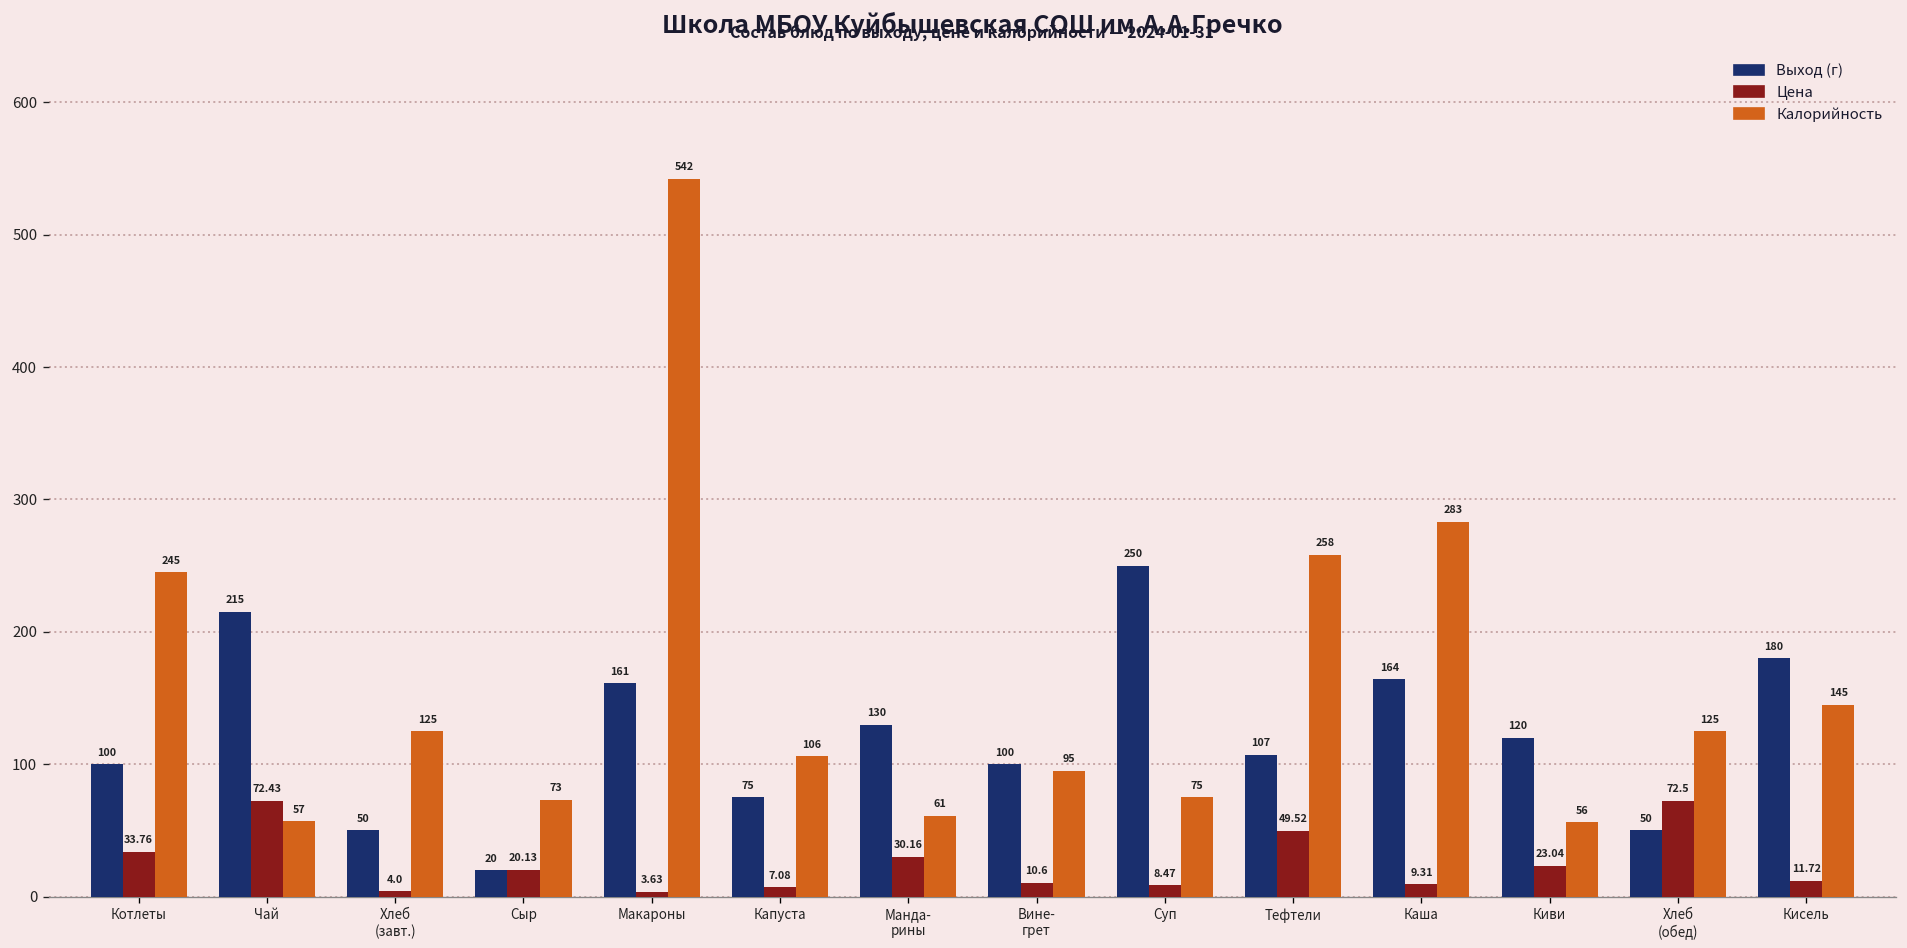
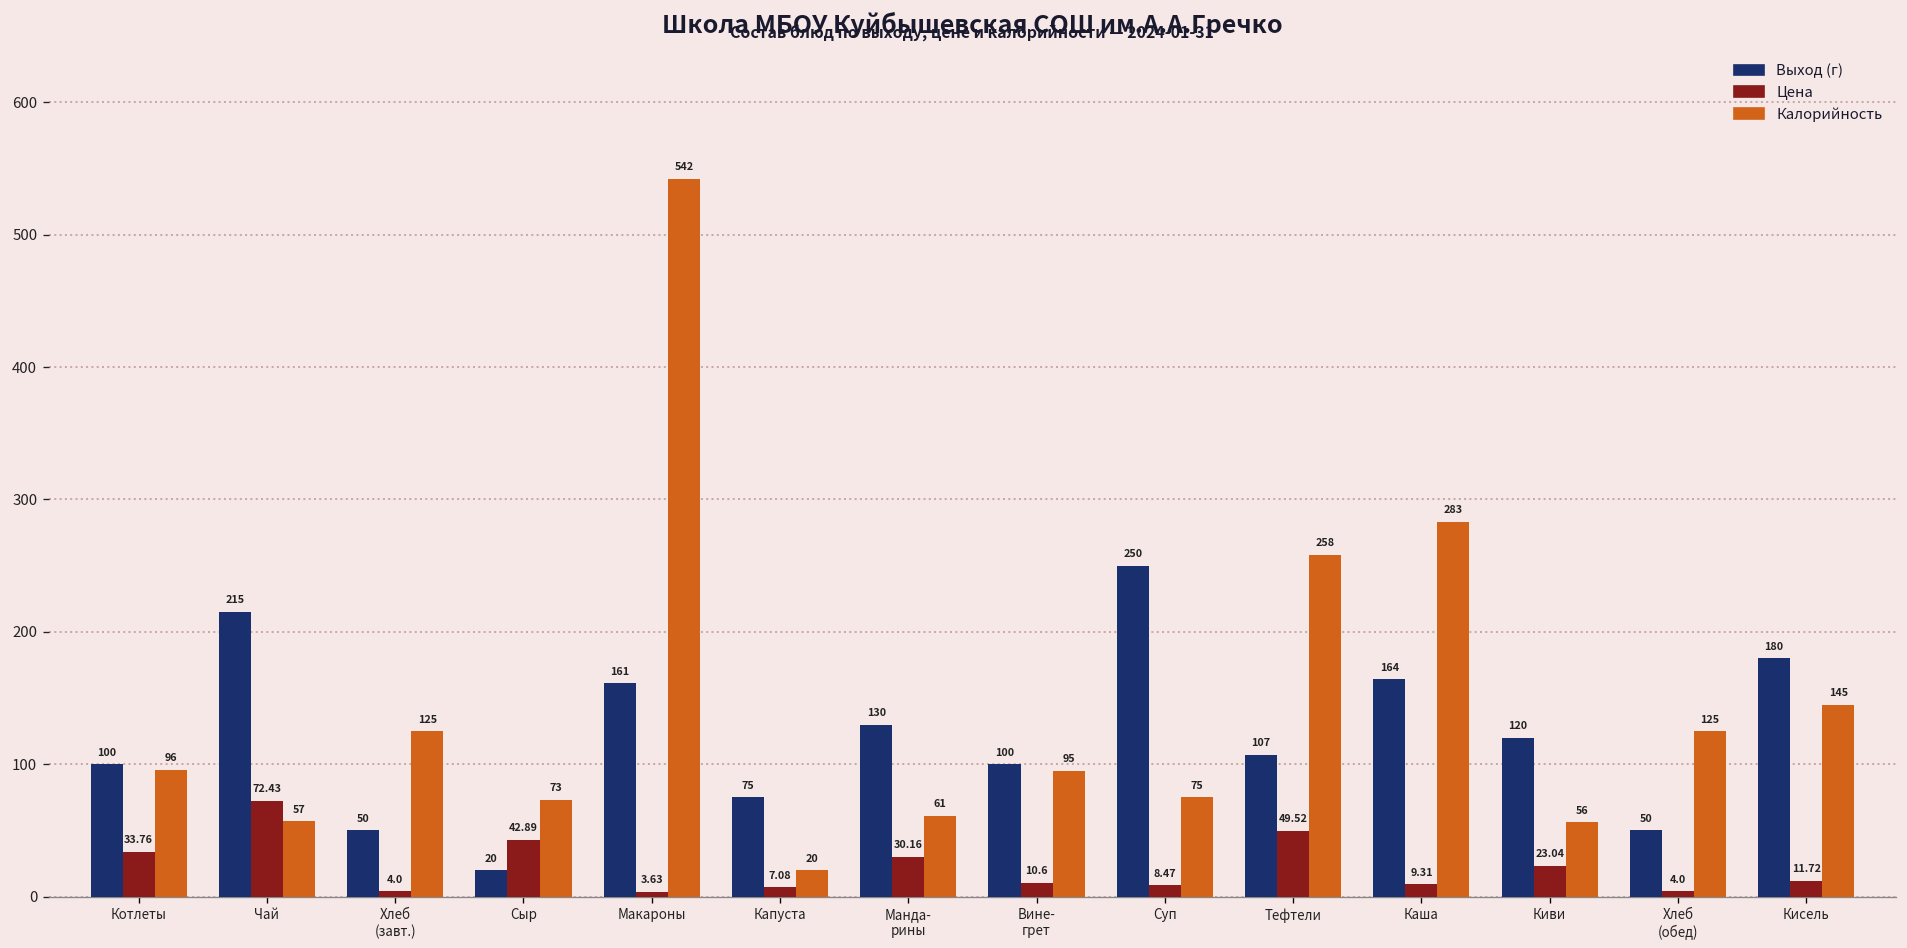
  {
    "Выход (г)": {
      "Котлеты": 100,
      "Чай": 215,
      "Хлеб (завт.)": 50,
      "Сыр": 20,
      "Макароны": 161,
      "Капуста": 75,
      "Манда- рины": 130,
      "Вине- грет": 100,
      "Суп": 250,
      "Тефтели": 107,
      "Каша": 164,
      "Киви": 120,
      "Хлеб (обед)": 50,
      "Кисель": 180
    },
    "Цена": {
      "Котлеты": 33.76,
      "Чай": 72.43,
      "Хлеб (завт.)": 4.0,
-     "Сыр": 20.13,
+     "Сыр": 42.89,
      "Макароны": 3.63,
      "Капуста": 7.08,
      "Манда- рины": 30.16,
      "Вине- грет": 10.6,
      "Суп": 8.47,
      "Тефтели": 49.52,
      "Каша": 9.31,
      "Киви": 23.04,
-     "Хлеб (обед)": 72.5,
+     "Хлеб (обед)": 4.0,
      "Кисель": 11.72
    },
    "Калорийность": {
-     "Котлеты": 245,
+     "Котлеты": 96,
      "Чай": 57,
      "Хлеб (завт.)": 125,
      "Сыр": 73,
      "Макароны": 542,
-     "Капуста": 106,
+     "Капуста": 20,
      "Манда- рины": 61,
      "Вине- грет": 95,
      "Суп": 75,
      "Тефтели": 258,
      "Каша": 283,
      "Киви": 56,
      "Хлеб (обед)": 125,
      "Кисель": 145
    }
  }
